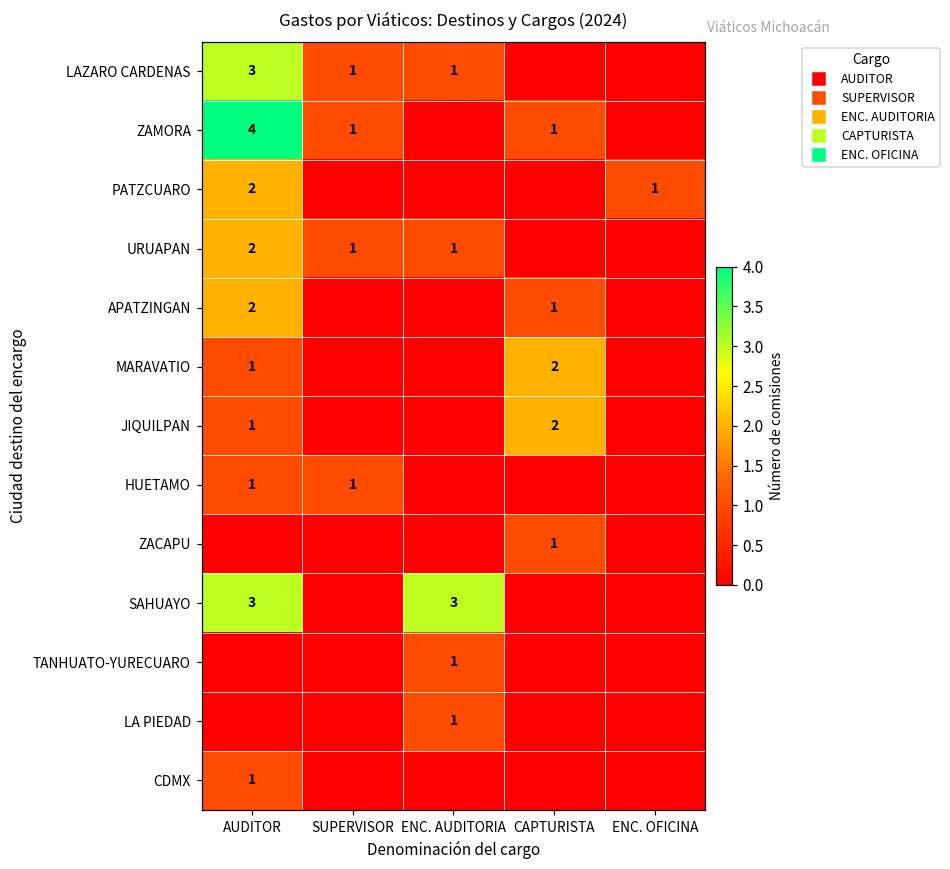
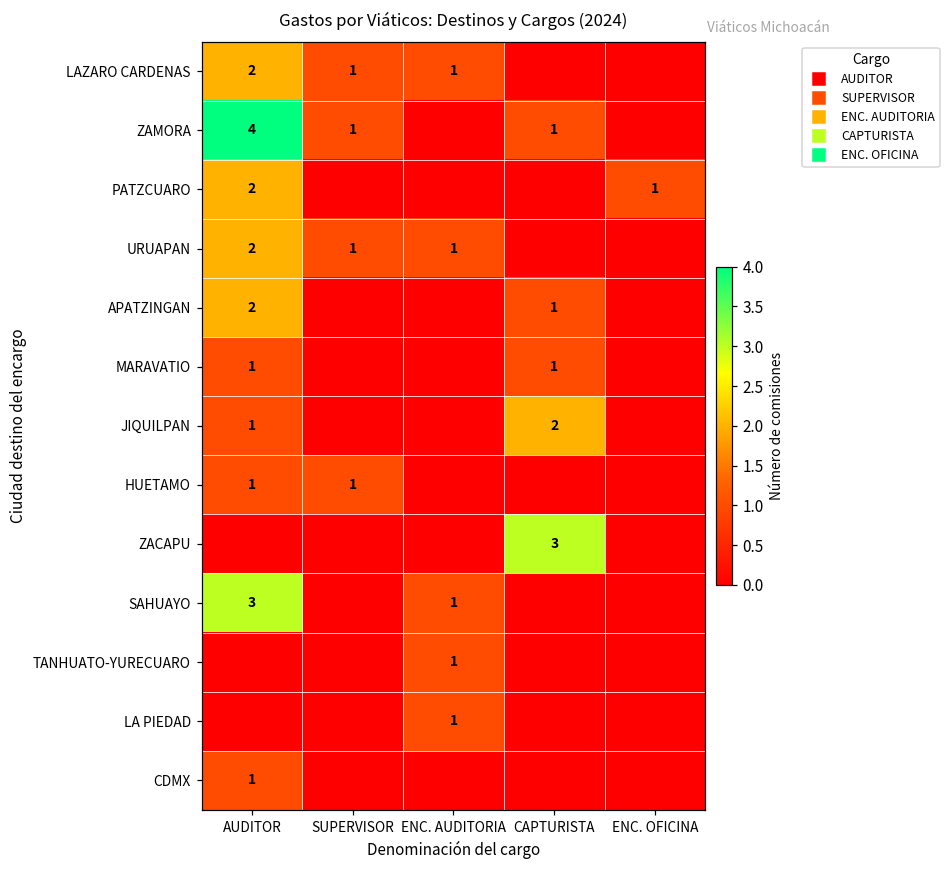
  {
    "LAZARO CARDENAS": {
-     "AUDITOR": 3,
+     "AUDITOR": 2,
      "SUPERVISOR": 1,
      "ENC. AUDITORIA": 1
    },
    "ZAMORA": {
      "AUDITOR": 4,
      "SUPERVISOR": 1,
      "CAPTURISTA": 1
    },
    "PATZCUARO": {
      "AUDITOR": 2,
      "ENC. OFICINA": 1
    },
    "URUAPAN": {
      "AUDITOR": 2,
      "SUPERVISOR": 1,
      "ENC. AUDITORIA": 1
    },
    "APATZINGAN": {
      "AUDITOR": 2,
      "CAPTURISTA": 1
    },
    "MARAVATIO": {
      "AUDITOR": 1,
-     "CAPTURISTA": 2
+     "CAPTURISTA": 1
    },
    "JIQUILPAN": {
      "AUDITOR": 1,
      "CAPTURISTA": 2
    },
    "HUETAMO": {
      "AUDITOR": 1,
      "SUPERVISOR": 1
    },
    "ZACAPU": {
-     "CAPTURISTA": 1
+     "CAPTURISTA": 3
    },
    "SAHUAYO": {
      "AUDITOR": 3,
-     "ENC. AUDITORIA": 3
+     "ENC. AUDITORIA": 1
    },
    "TANHUATO-YURECUARO": {
      "ENC. AUDITORIA": 1
    },
    "LA PIEDAD": {
      "ENC. AUDITORIA": 1
    },
    "CDMX": {
      "AUDITOR": 1
    }
  }
